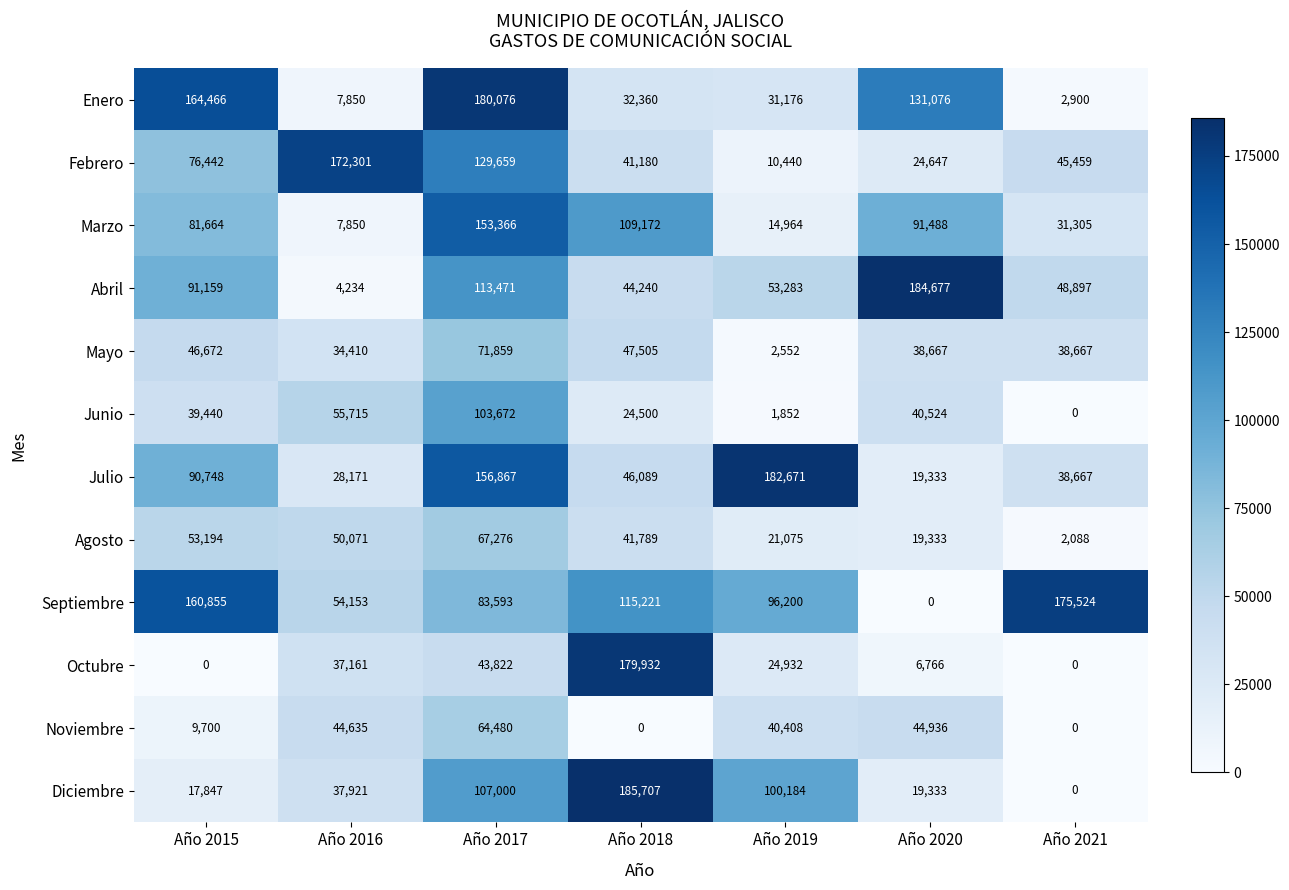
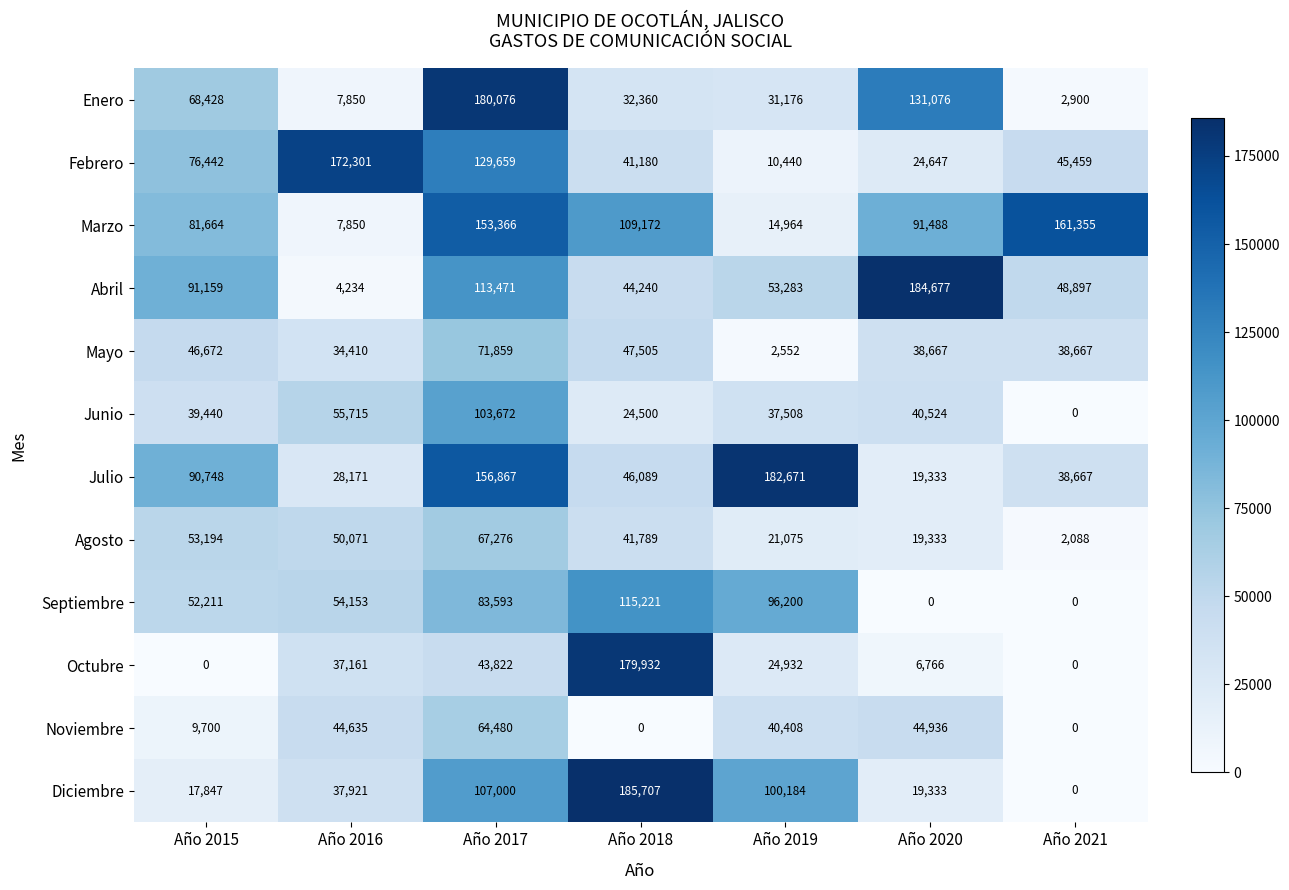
  {
    "Enero": {
-     "Año 2015": "164,466",
+     "Año 2015": "68,428",
      "Año 2016": "7,850",
      "Año 2017": "180,076",
      "Año 2018": "32,360",
      "Año 2019": "31,176",
      "Año 2020": "131,076",
      "Año 2021": "2,900"
    },
    "Febrero": {
      "Año 2015": "76,442",
      "Año 2016": "172,301",
      "Año 2017": "129,659",
      "Año 2018": "41,180",
      "Año 2019": "10,440",
      "Año 2020": "24,647",
      "Año 2021": "45,459"
    },
    "Marzo": {
      "Año 2015": "81,664",
      "Año 2016": "7,850",
      "Año 2017": "153,366",
      "Año 2018": "109,172",
      "Año 2019": "14,964",
      "Año 2020": "91,488",
-     "Año 2021": "31,305"
+     "Año 2021": "161,355"
    },
    "Abril": {
      "Año 2015": "91,159",
      "Año 2016": "4,234",
      "Año 2017": "113,471",
      "Año 2018": "44,240",
      "Año 2019": "53,283",
      "Año 2020": "184,677",
      "Año 2021": "48,897"
    },
    "Mayo": {
      "Año 2015": "46,672",
      "Año 2016": "34,410",
      "Año 2017": "71,859",
      "Año 2018": "47,505",
      "Año 2019": "2,552",
      "Año 2020": "38,667",
      "Año 2021": "38,667"
    },
    "Junio": {
      "Año 2015": "39,440",
      "Año 2016": "55,715",
      "Año 2017": "103,672",
      "Año 2018": "24,500",
-     "Año 2019": "1,852",
+     "Año 2019": "37,508",
      "Año 2020": "40,524",
      "Año 2021": "0"
    },
    "Julio": {
      "Año 2015": "90,748",
      "Año 2016": "28,171",
      "Año 2017": "156,867",
      "Año 2018": "46,089",
      "Año 2019": "182,671",
      "Año 2020": "19,333",
      "Año 2021": "38,667"
    },
    "Agosto": {
      "Año 2015": "53,194",
      "Año 2016": "50,071",
      "Año 2017": "67,276",
      "Año 2018": "41,789",
      "Año 2019": "21,075",
      "Año 2020": "19,333",
      "Año 2021": "2,088"
    },
    "Septiembre": {
-     "Año 2015": "160,855",
+     "Año 2015": "52,211",
      "Año 2016": "54,153",
      "Año 2017": "83,593",
      "Año 2018": "115,221",
      "Año 2019": "96,200",
      "Año 2020": "0",
-     "Año 2021": "175,524"
+     "Año 2021": "0"
    },
    "Octubre": {
      "Año 2015": "0",
      "Año 2016": "37,161",
      "Año 2017": "43,822",
      "Año 2018": "179,932",
      "Año 2019": "24,932",
      "Año 2020": "6,766",
      "Año 2021": "0"
    },
    "Noviembre": {
      "Año 2015": "9,700",
      "Año 2016": "44,635",
      "Año 2017": "64,480",
      "Año 2018": "0",
      "Año 2019": "40,408",
      "Año 2020": "44,936",
      "Año 2021": "0"
    },
    "Diciembre": {
      "Año 2015": "17,847",
      "Año 2016": "37,921",
      "Año 2017": "107,000",
      "Año 2018": "185,707",
      "Año 2019": "100,184",
      "Año 2020": "19,333",
      "Año 2021": "0"
    }
  }
